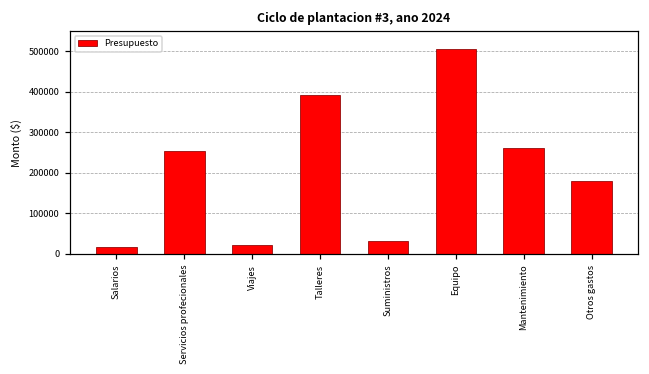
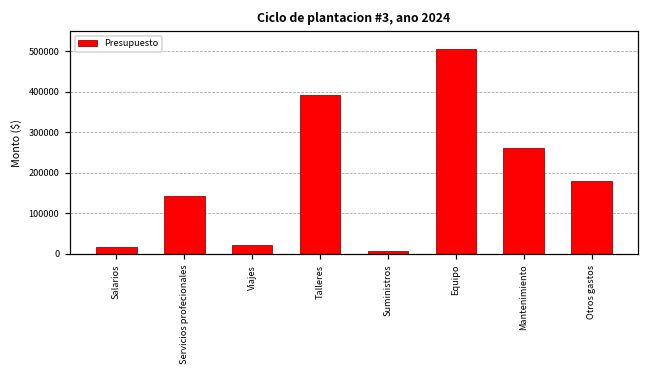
  {
    "Salarios": 20000,
-   "Servicios profecionales": 250000,
+   "Servicios profecionales": 140000,
    "Viajes": 20000,
    "Talleres": 390000,
-   "Suministros": 30000,
+   "Suministros": 10000,
    "Equipo": 510000,
    "Mantenimiento": 260000,
    "Otros gastos": 180000
  }
